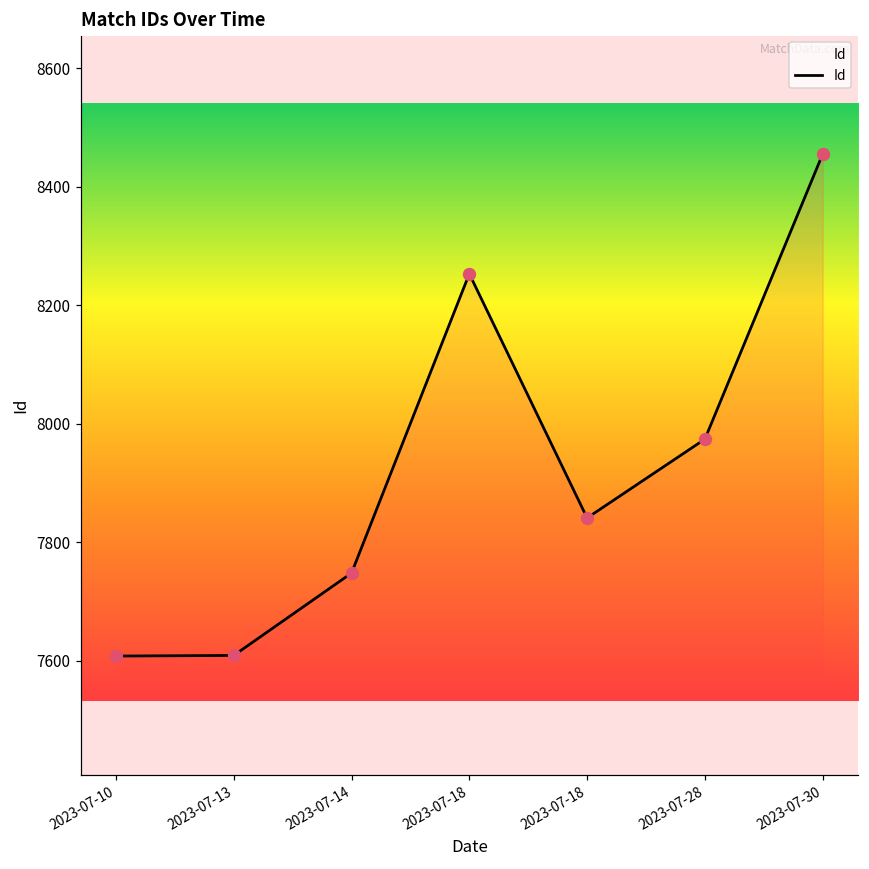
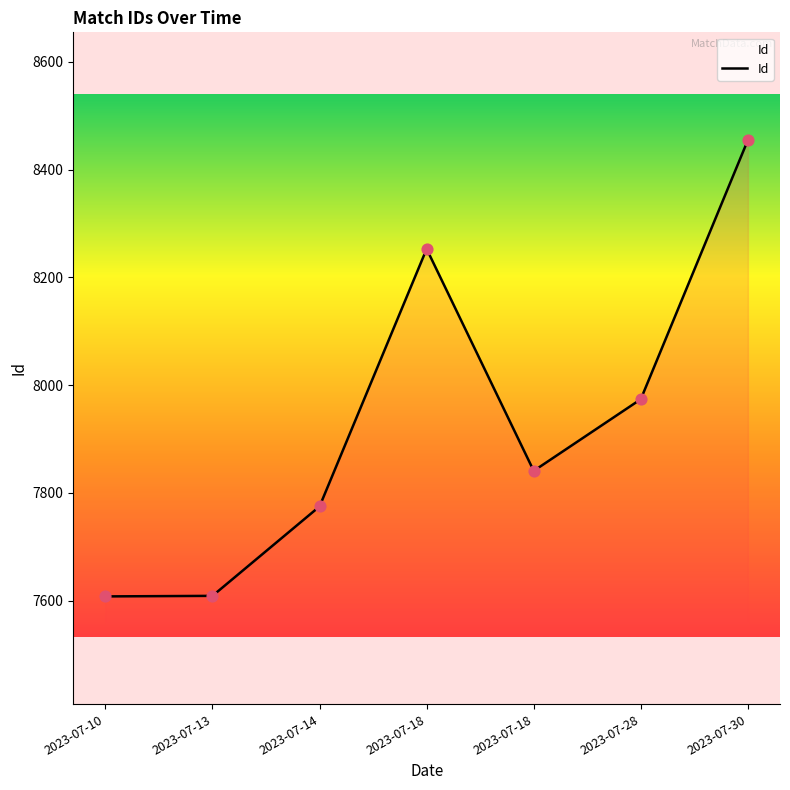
  {
    "2023-07-10": 7610,
    "2023-07-13": 7610,
-   "2023-07-14": 7750,
+   "2023-07-14": 7780,
    "2023-07-28": 7970,
    "2023-07-30": 8460
  }
